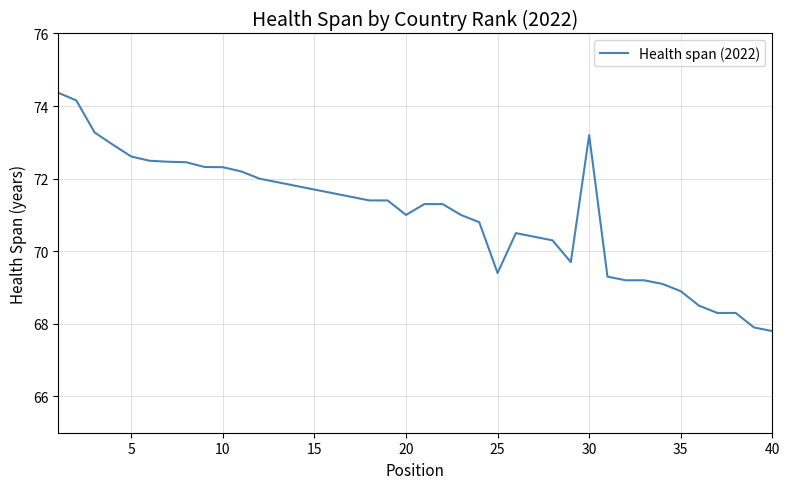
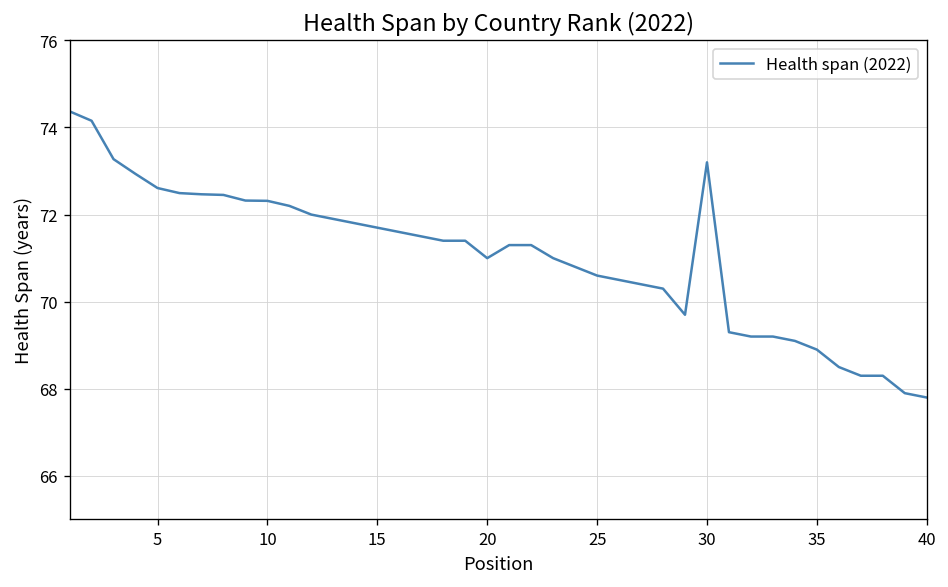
  {
    "5": 72.6,
    "10": 72.3,
    "15": 71.7,
    "20": 71.0,
-   "25": 69.4,
+   "25": 70.6,
    "30": 73.2,
    "35": 68.9,
    "40": 67.8
  }
